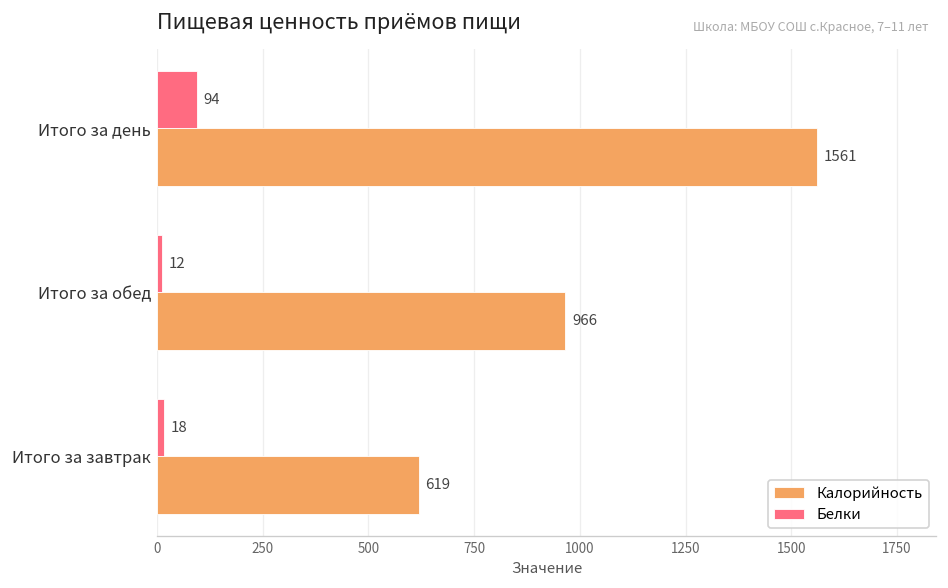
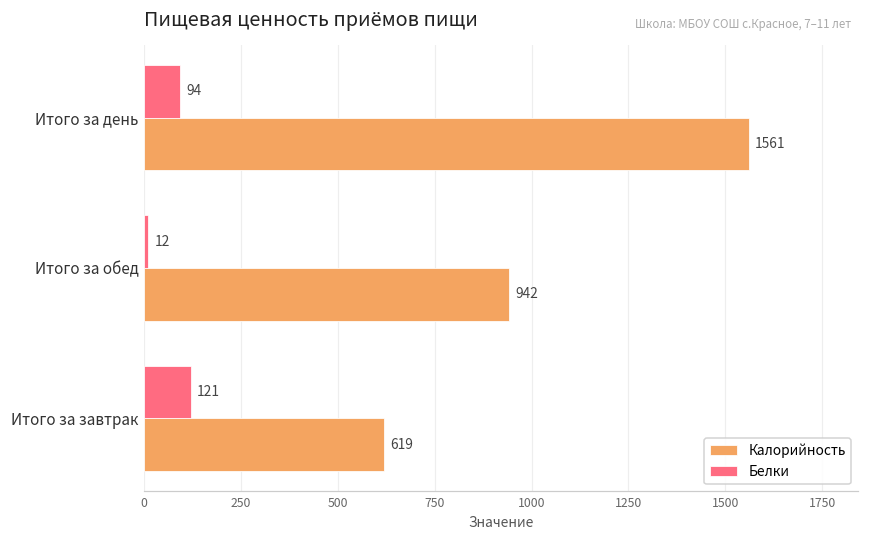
  {
    "Калорийность": {
      "Итого за день": 1561,
-     "Итого за обед": 966,
+     "Итого за обед": 942,
      "Итого за завтрак": 619
    },
    "Белки": {
      "Итого за день": 94,
      "Итого за обед": 12,
-     "Итого за завтрак": 18
+     "Итого за завтрак": 121
    }
  }
